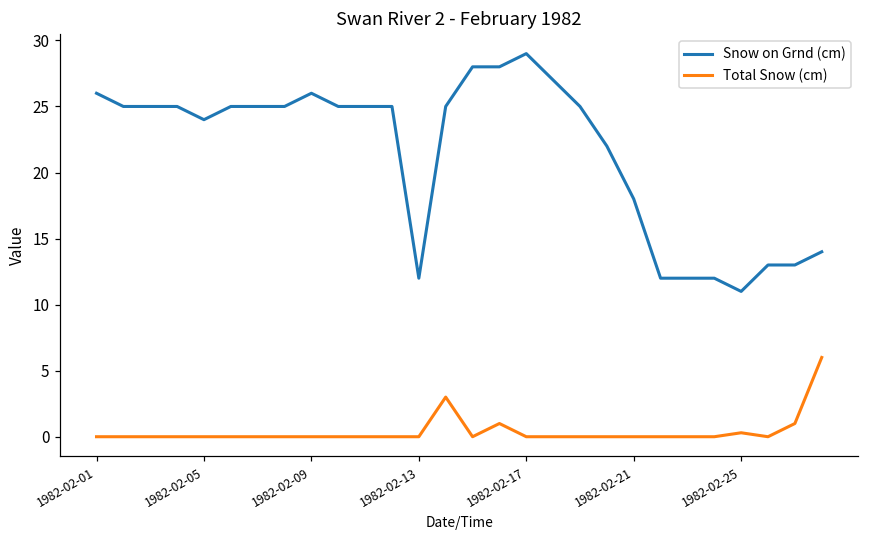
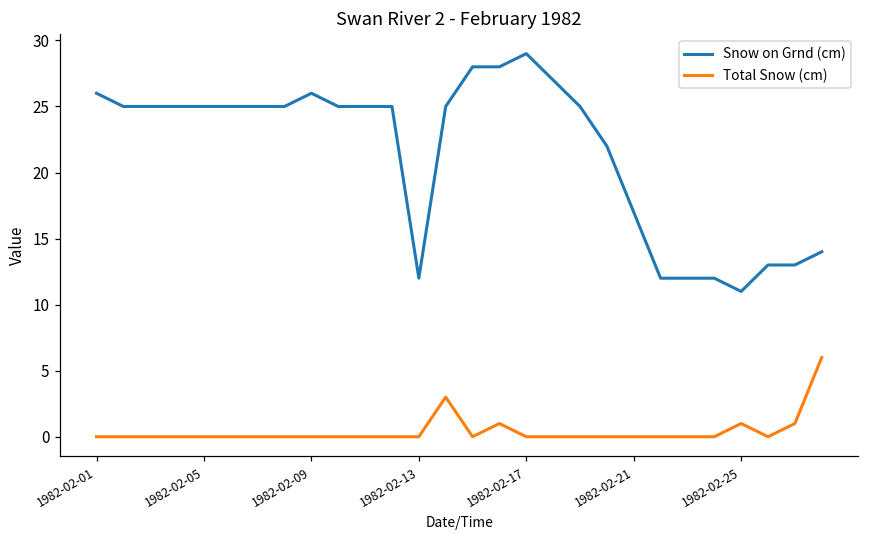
  {
    "Snow on Grnd (cm)": {
      "1982-02-01": 26,
-     "1982-02-05": 24,
+     "1982-02-05": 25,
      "1982-02-09": 26,
      "1982-02-13": 12,
      "1982-02-17": 29,
-     "1982-02-21": 18,
+     "1982-02-21": 17,
      "1982-02-25": 11
    },
    "Total Snow (cm)": {
      "1982-02-01": 0.0,
      "1982-02-05": 0.0,
      "1982-02-09": 0.0,
      "1982-02-13": 0.0,
      "1982-02-17": 0.0,
      "1982-02-21": 0.0,
-     "1982-02-25": 0.3
+     "1982-02-25": 1.0
    }
  }
